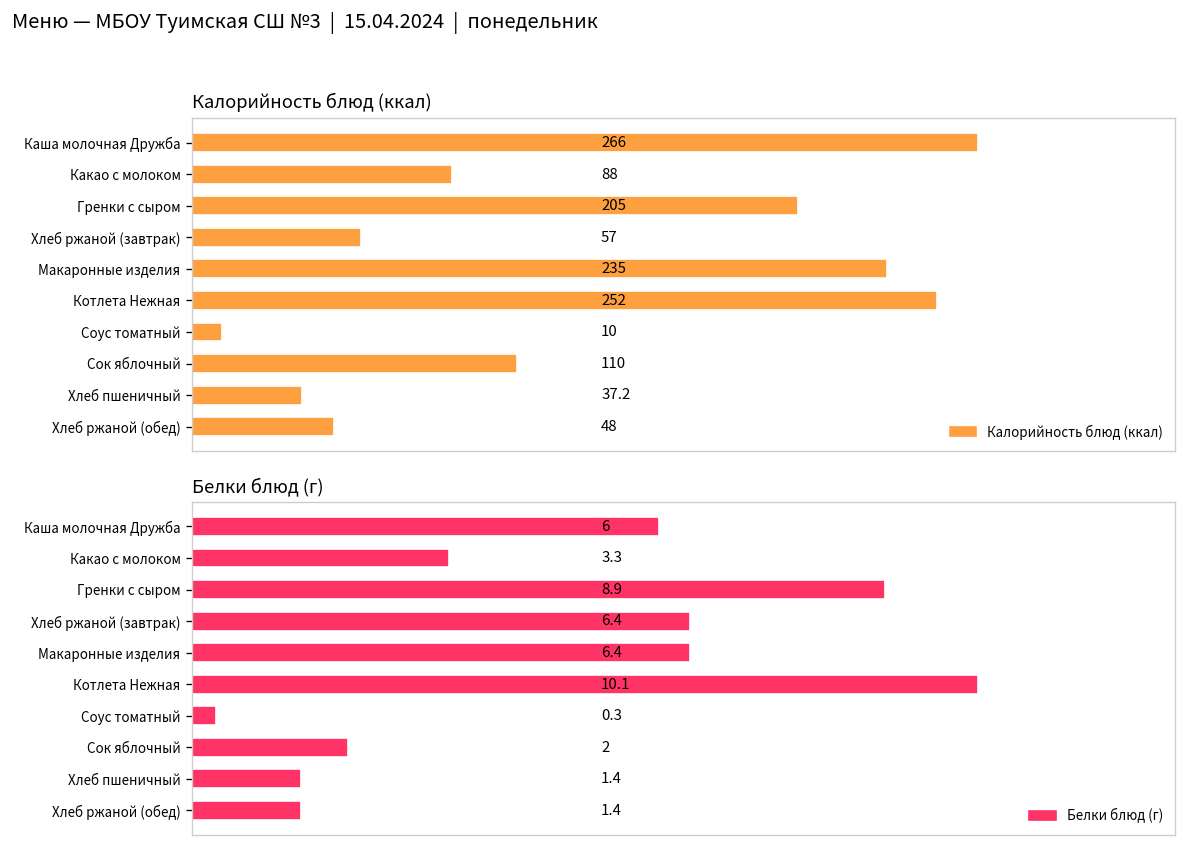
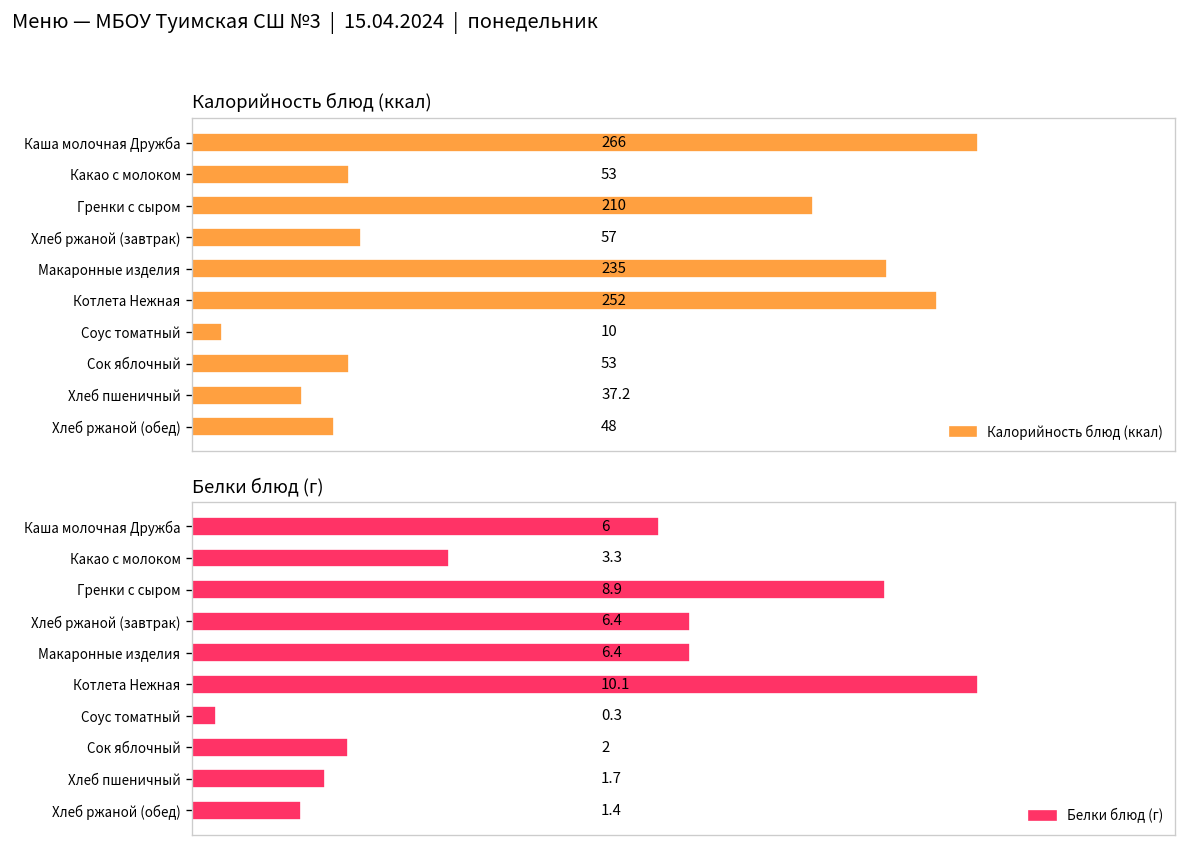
  {
    "Калорийность блюд (ккал)": {
      "Каша молочная Дружба": 266,
-     "Какао с молоком": 88,
-     "Гренки с сыром": 205,
+     "Какао с молоком": 53,
+     "Гренки с сыром": 210,
      "Макаронные изделия": 235,
      "Котлета Нежная": 252,
-     "Сок яблочный": 110
+     "Сок яблочный": 53
    },
    "Белки блюд (г)": {
      "Каша молочная Дружба": 6,
      "Гренки с сыром": 8.9,
      "Хлеб ржаной (завтрак)": 6.4,
      "Макаронные изделия": 6.4,
      "Котлета Нежная": 10.1,
-     "Хлеб пшеничный": 1.4
+     "Хлеб пшеничный": 1.7
    }
  }
